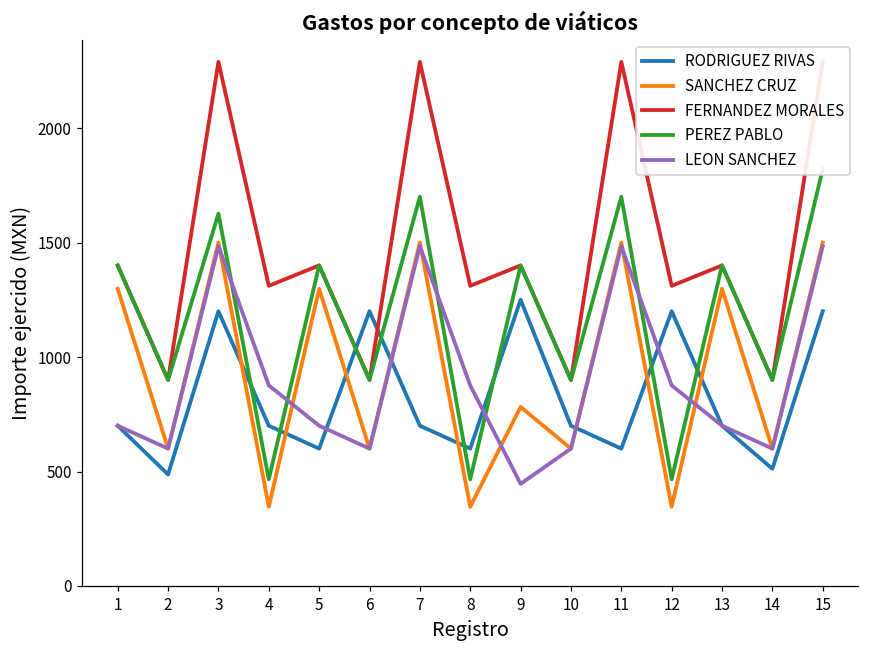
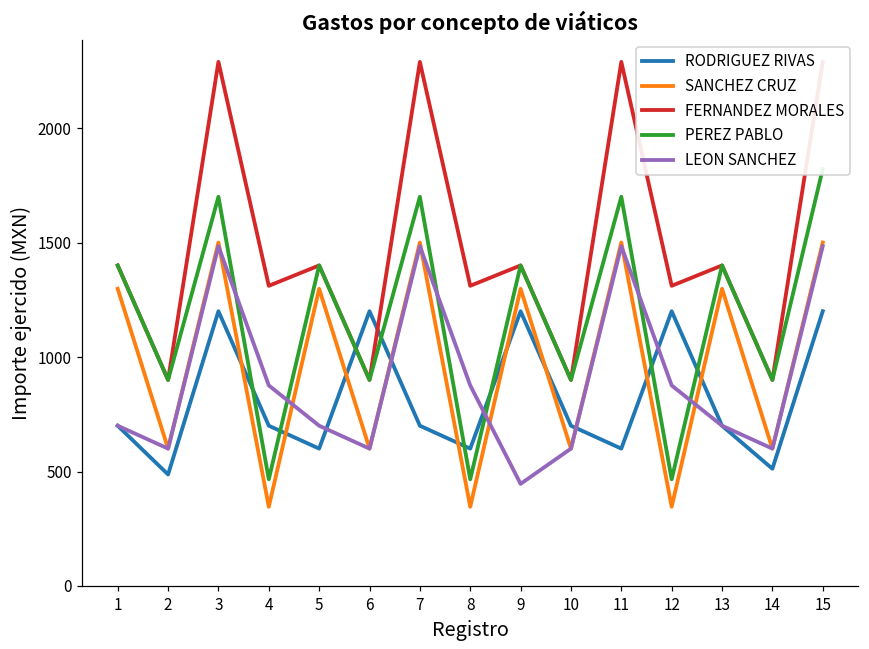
  {
    "RODRIGUEZ RIVAS": {
      "2": 490,
      "3": 1200,
      "4": 700,
      "5": 600,
      "6": 1200,
      "7": 700,
      "8": 600,
-     "9": 1250,
+     "9": 1200,
      "10": 700,
      "11": 600,
      "12": 1200,
      "14": 510,
      "15": 1200
    },
    "SANCHEZ CRUZ": {
      "1": 1300,
      "3": 1500,
      "4": 350,
      "5": 1300,
      "7": 1500,
      "8": 350,
-     "9": 780,
+     "9": 1300,
      "11": 1500,
      "12": 350,
      "13": 1300,
      "15": 1500
    },
    "FERNANDEZ MORALES": {
      "3": 2290,
      "4": 1310,
      "7": 2290,
      "8": 1310,
      "11": 2290,
      "12": 1310
    },
    "PEREZ PABLO": {
-     "3": 1630,
+     "3": 1700,
      "4": 470,
      "7": 1700,
      "8": 470,
      "11": 1700,
      "12": 470,
      "15": 1820
    },
    "LEON SANCHEZ": {
      "3": 1480,
      "4": 880,
      "5": 700,
      "7": 1480,
      "8": 880,
      "9": 450,
      "11": 1480,
      "12": 880,
      "15": 1480
    }
  }
